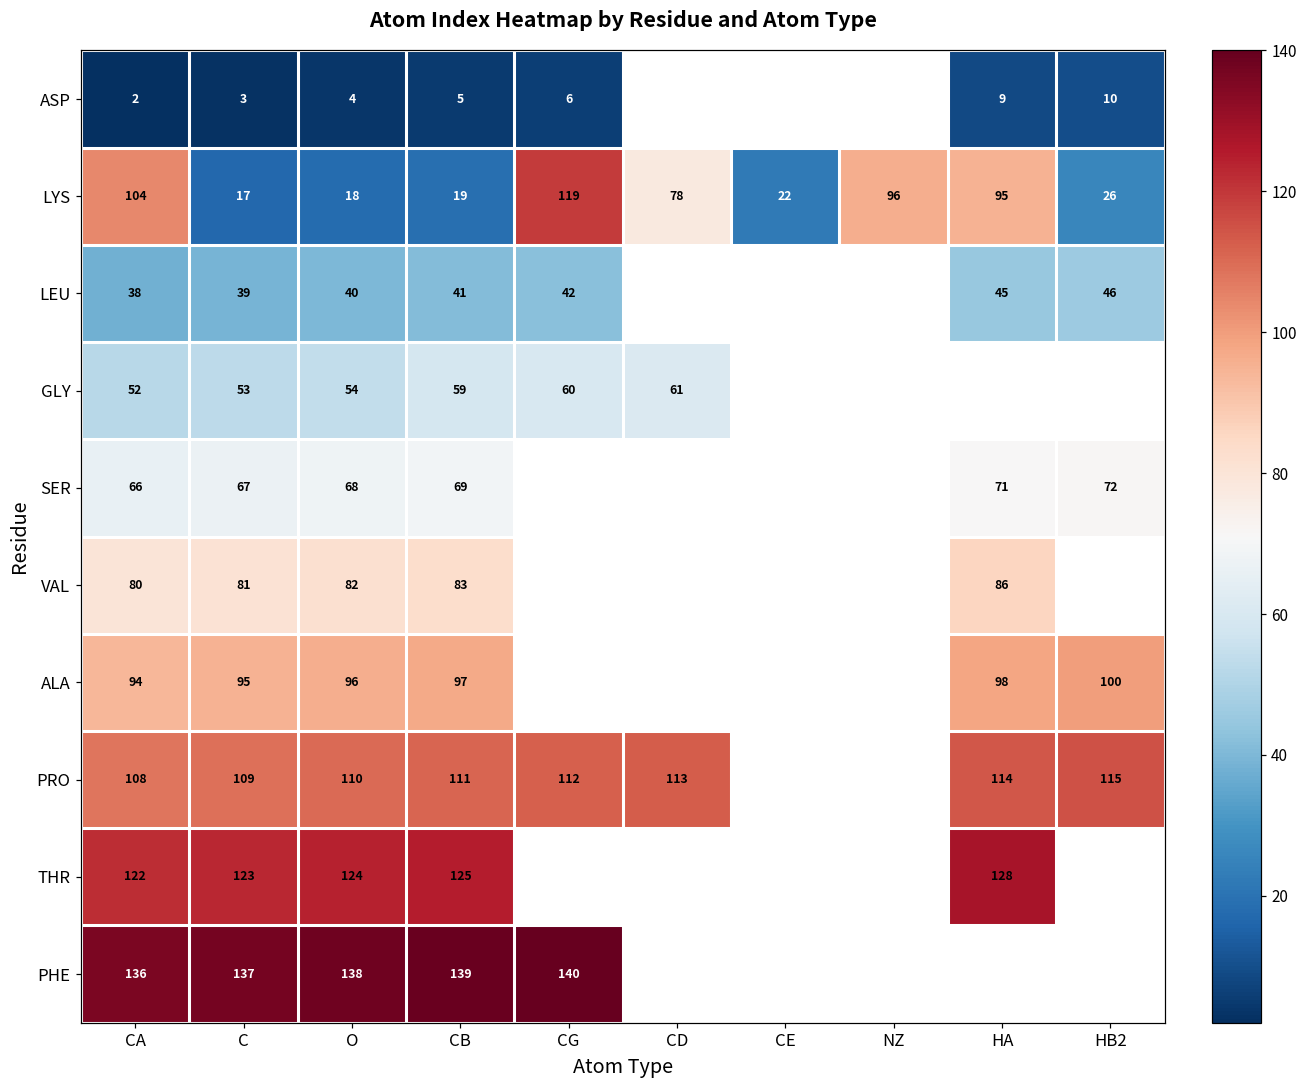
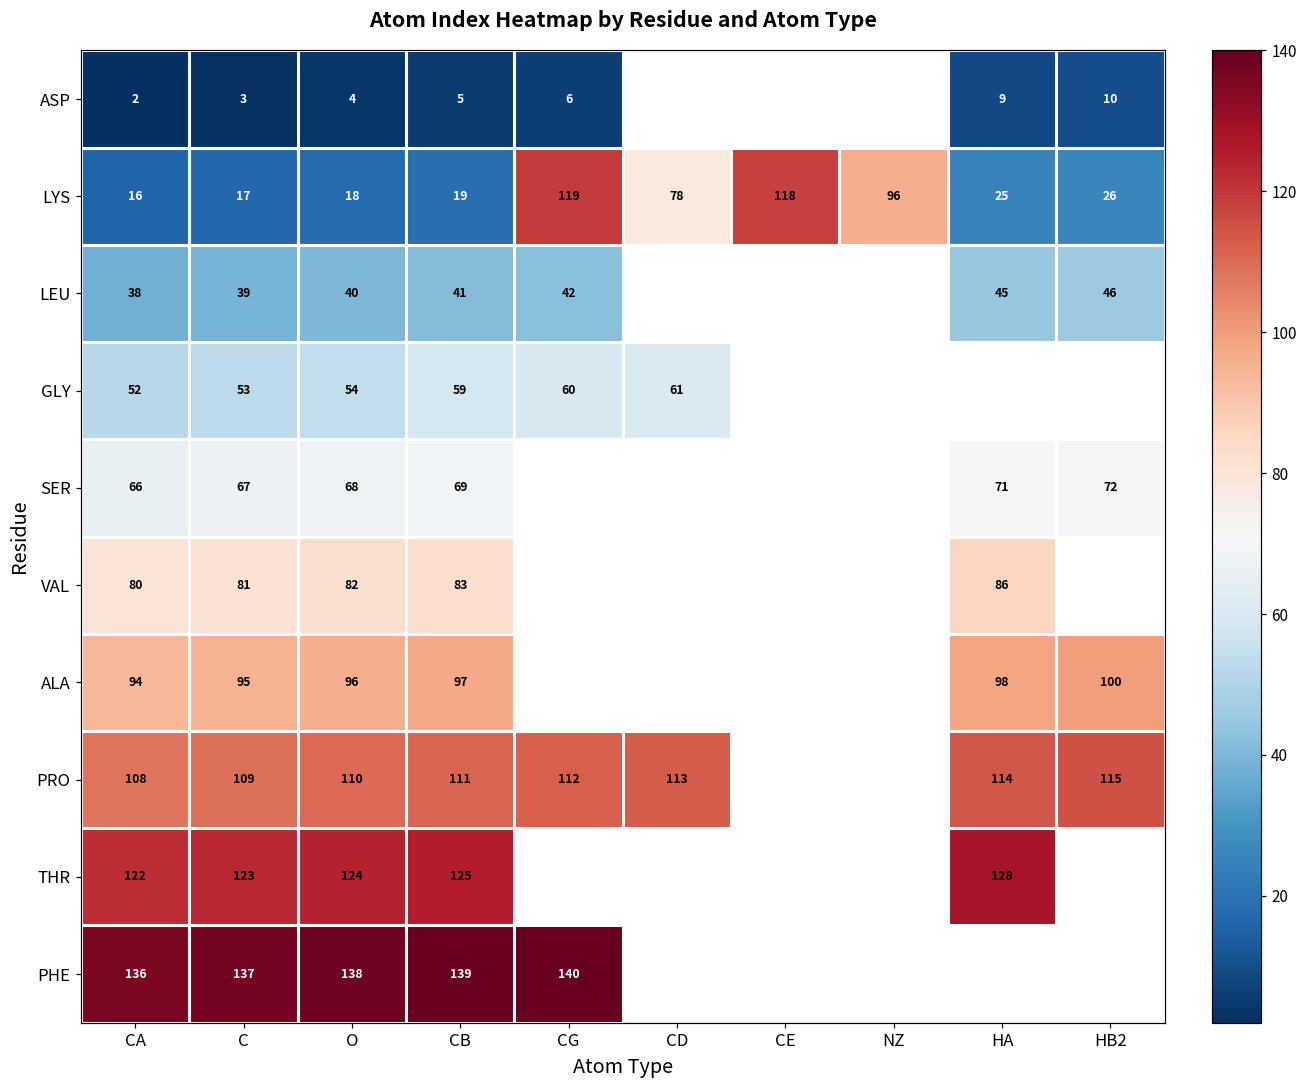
  {
    "ASP": {
      "CA": 2,
      "C": 3,
      "O": 4,
      "CB": 5,
      "CG": 6,
      "HA": 9,
      "HB2": 10
    },
    "LYS": {
-     "CA": 104,
+     "CA": 16,
      "C": 17,
      "O": 18,
      "CB": 19,
      "CG": 119,
      "CD": 78,
-     "CE": 22,
+     "CE": 118,
      "NZ": 96,
-     "HA": 95,
+     "HA": 25,
      "HB2": 26
    },
    "LEU": {
      "CA": 38,
      "C": 39,
      "O": 40,
      "CB": 41,
      "CG": 42,
      "HA": 45,
      "HB2": 46
    },
    "GLY": {
      "CA": 52,
      "C": 53,
      "O": 54,
      "CB": 59,
      "CG": 60,
      "CD": 61
    },
    "SER": {
      "CA": 66,
      "C": 67,
      "O": 68,
      "CB": 69,
      "HA": 71,
      "HB2": 72
    },
    "VAL": {
      "CA": 80,
      "C": 81,
      "O": 82,
      "CB": 83,
      "HA": 86
    },
    "ALA": {
      "CA": 94,
      "C": 95,
      "O": 96,
      "CB": 97,
      "HA": 98,
      "HB2": 100
    },
    "PRO": {
      "CA": 108,
      "C": 109,
      "O": 110,
      "CB": 111,
      "CG": 112,
      "CD": 113,
      "HA": 114,
      "HB2": 115
    },
    "THR": {
      "CA": 122,
      "C": 123,
      "O": 124,
      "CB": 125,
      "HA": 128
    },
    "PHE": {
      "CA": 136,
      "C": 137,
      "O": 138,
      "CB": 139,
      "CG": 140
    }
  }
